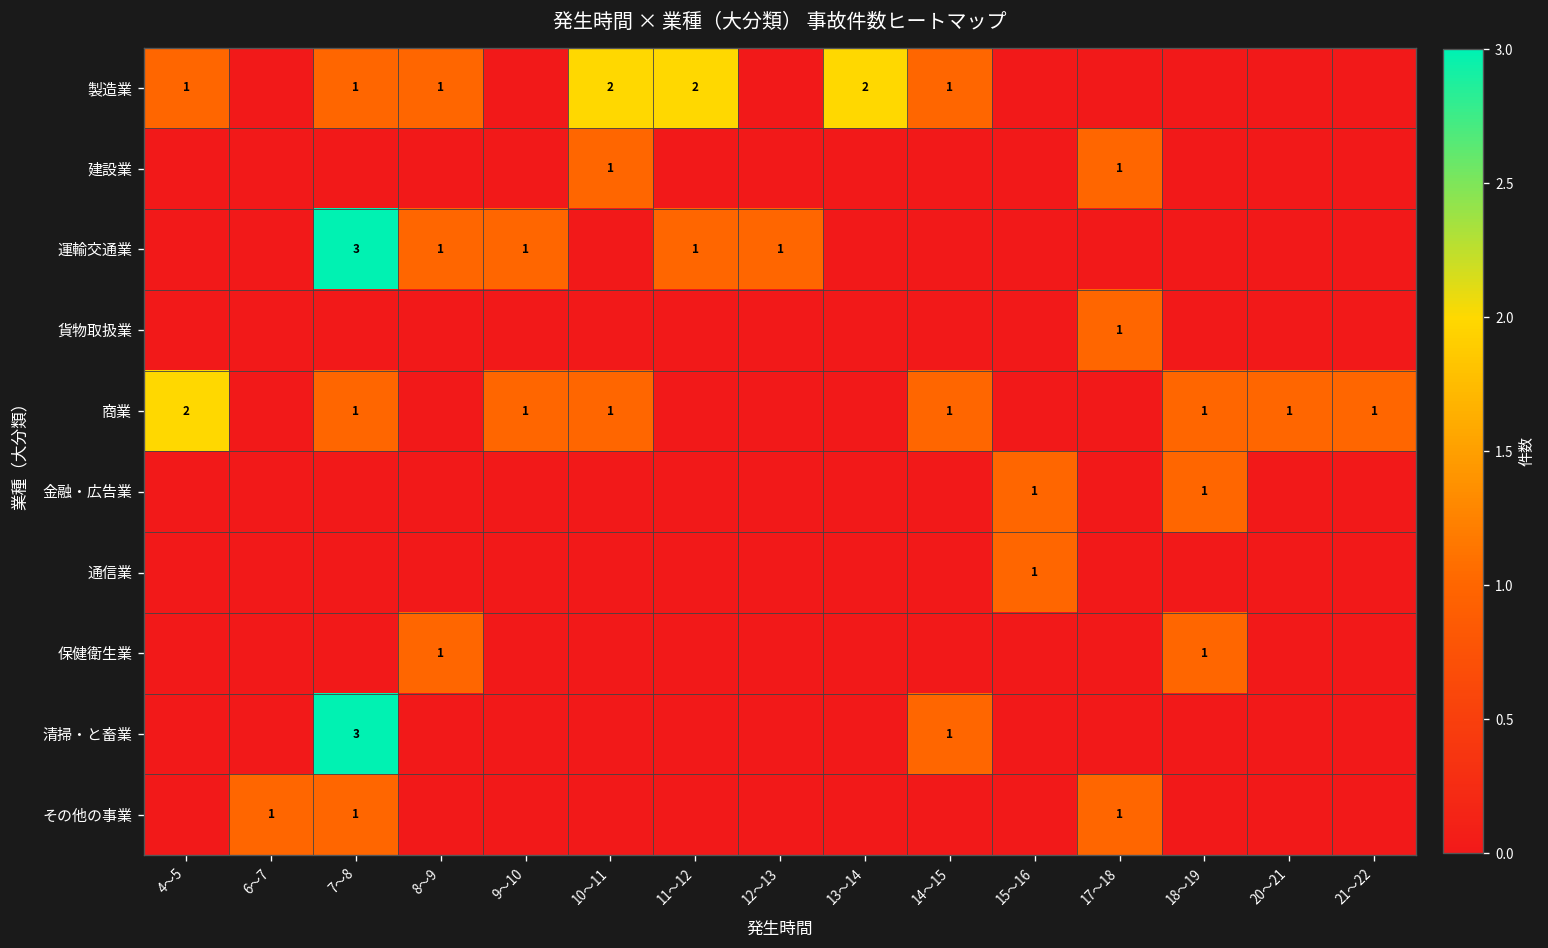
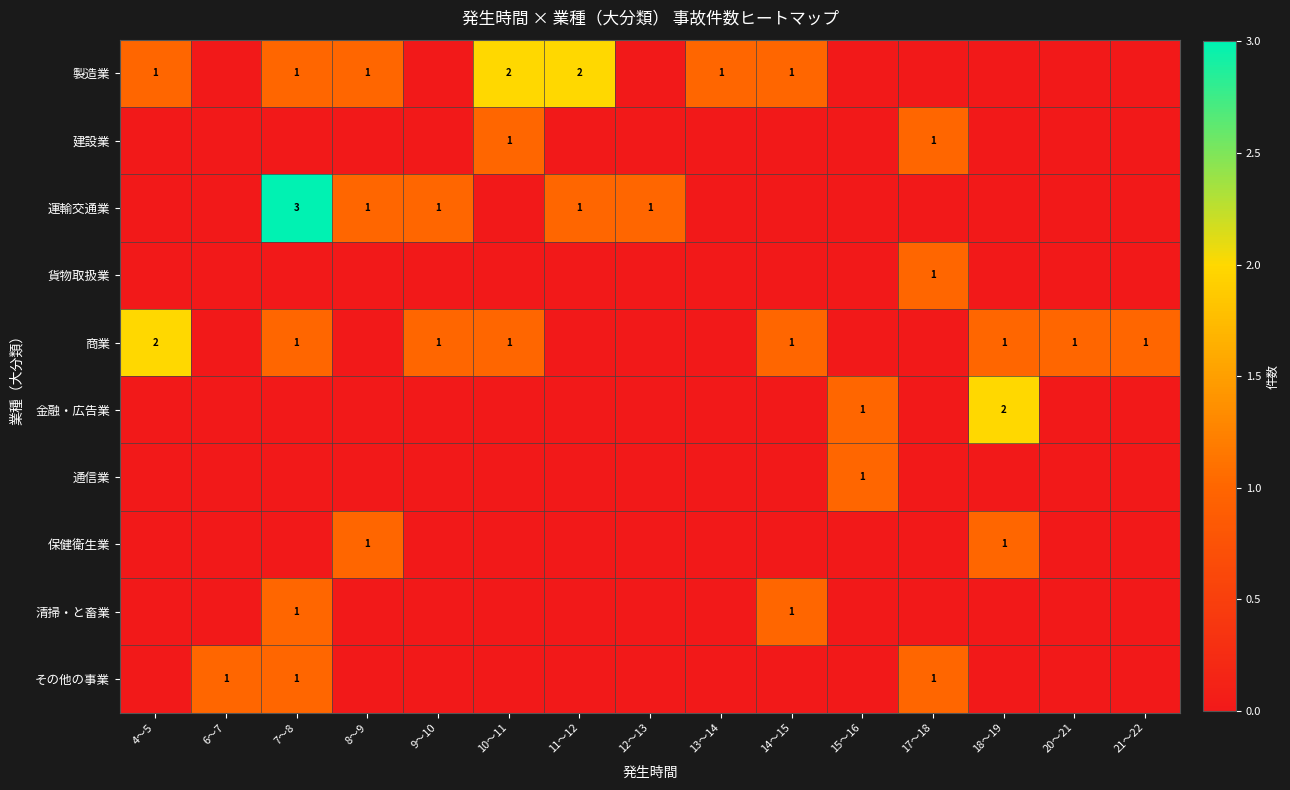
  {
    "製造業": {
      "4～5": 1,
      "7～8": 1,
      "8～9": 1,
      "10～11": 2,
      "11～12": 2,
-     "13～14": 2,
+     "13～14": 1,
      "14～15": 1
    },
    "建設業": {
      "10～11": 1,
      "17～18": 1
    },
    "運輸交通業": {
      "7～8": 3,
      "8～9": 1,
      "9～10": 1,
      "11～12": 1,
      "12～13": 1
    },
    "貨物取扱業": {
      "17～18": 1
    },
    "商業": {
      "4～5": 2,
      "7～8": 1,
      "9～10": 1,
      "10～11": 1,
      "14～15": 1,
      "18～19": 1,
      "20～21": 1,
      "21～22": 1
    },
    "金融・広告業": {
      "15～16": 1,
-     "18～19": 1
+     "18～19": 2
    },
    "通信業": {
      "15～16": 1
    },
    "保健衛生業": {
      "8～9": 1,
      "18～19": 1
    },
    "清掃・と畜業": {
-     "7～8": 3,
+     "7～8": 1,
      "14～15": 1
    },
    "その他の事業": {
      "6～7": 1,
      "7～8": 1,
      "17～18": 1
    }
  }
